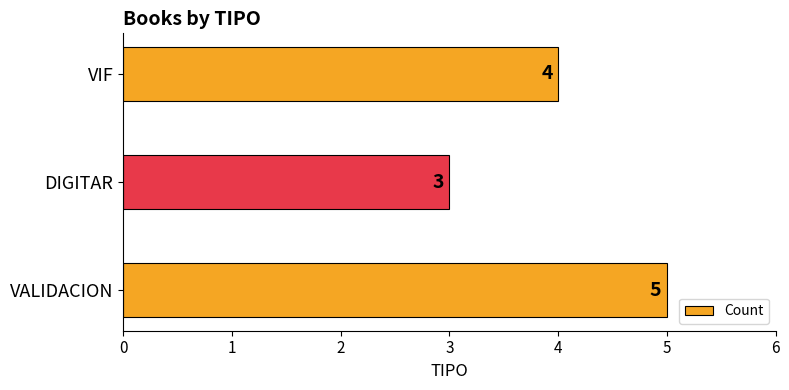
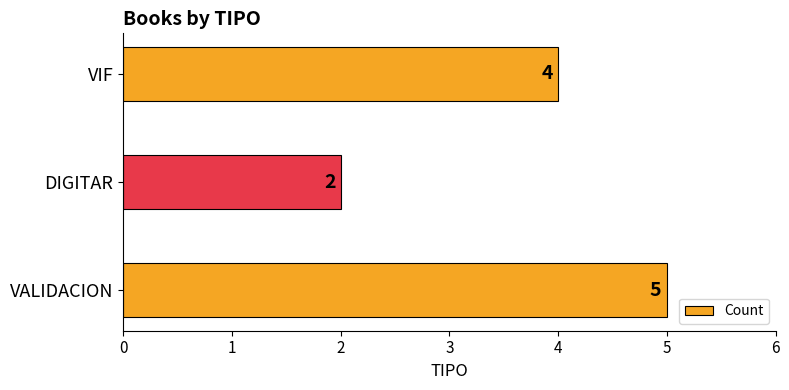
  {
    "VIF": 4,
-   "DIGITAR": 3,
+   "DIGITAR": 2,
    "VALIDACION": 5
  }
